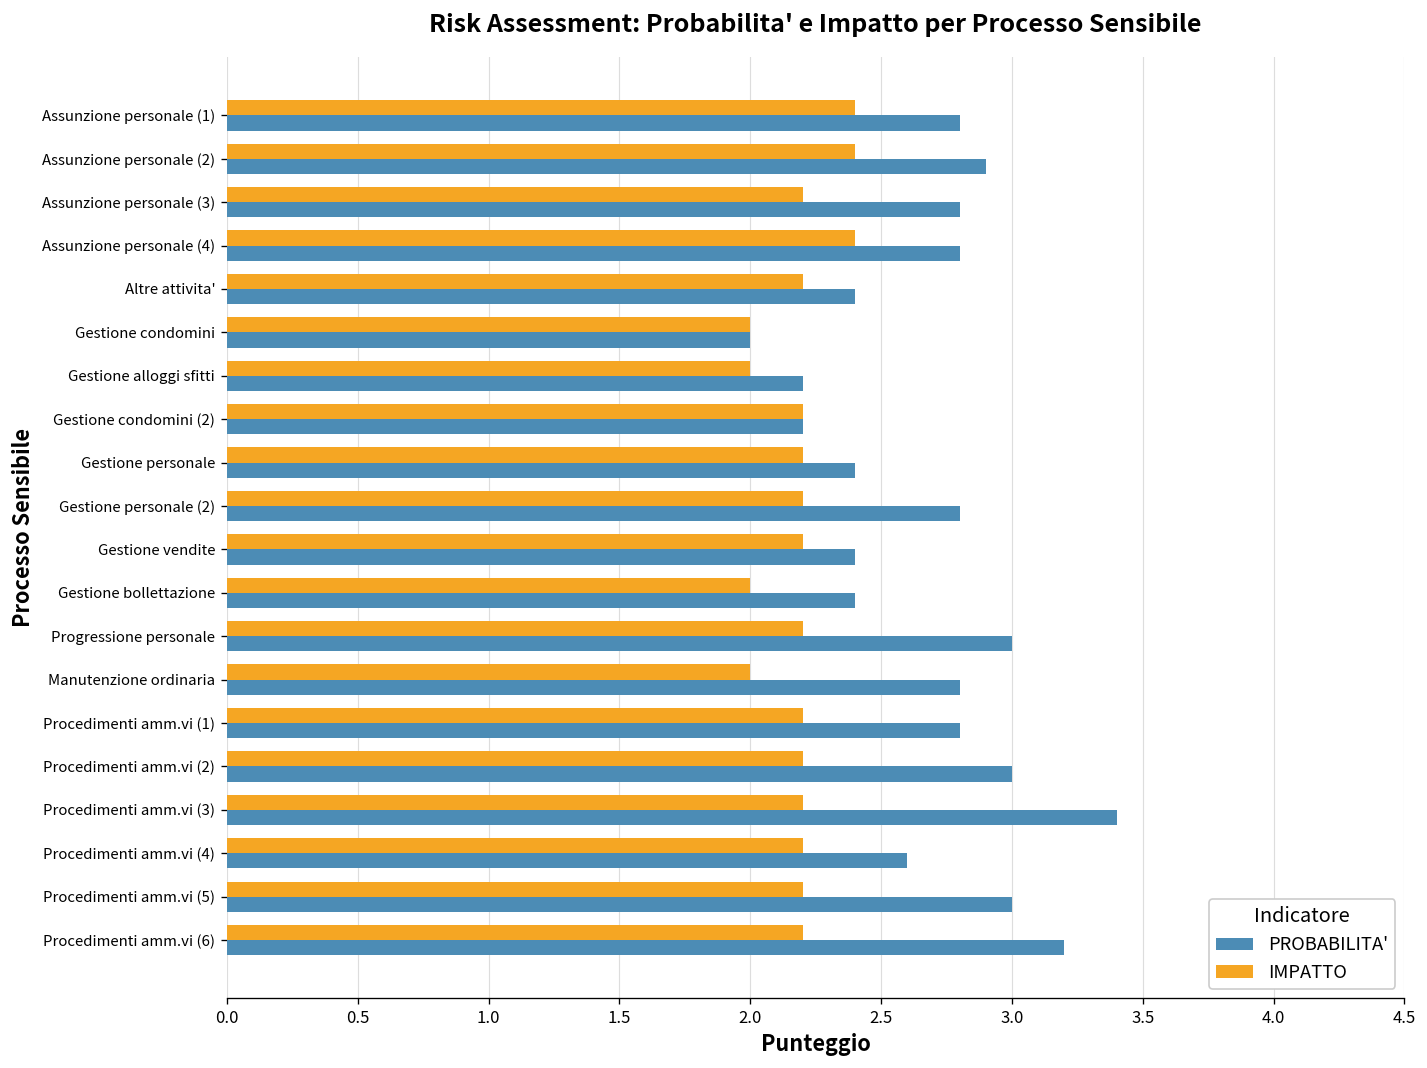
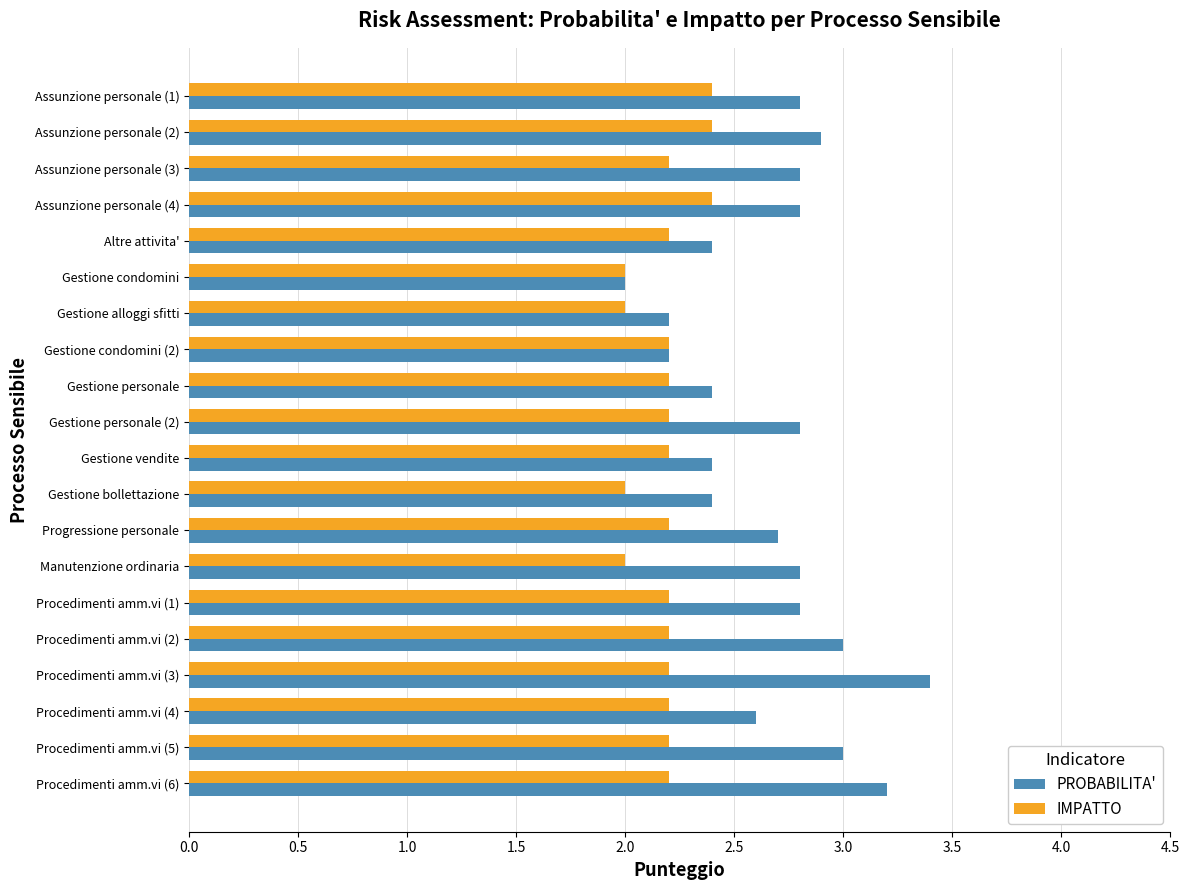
  {
    "PROBABILITA'": {
      "Assunzione personale (1)": 2.8,
      "Assunzione personale (2)": 2.9,
      "Assunzione personale (3)": 2.8,
      "Assunzione personale (4)": 2.8,
      "Altre attivita'": 2.4,
      "Gestione condomini": 2.0,
      "Gestione alloggi sfitti": 2.2,
      "Gestione condomini (2)": 2.2,
      "Gestione personale": 2.4,
      "Gestione personale (2)": 2.8,
      "Gestione vendite": 2.4,
      "Gestione bollettazione": 2.4,
-     "Progressione personale": 3.0,
+     "Progressione personale": 2.7,
      "Manutenzione ordinaria": 2.8,
      "Procedimenti amm.vi (1)": 2.8,
      "Procedimenti amm.vi (2)": 3.0,
      "Procedimenti amm.vi (3)": 3.4,
      "Procedimenti amm.vi (4)": 2.6,
      "Procedimenti amm.vi (5)": 3.0,
      "Procedimenti amm.vi (6)": 3.2
    },
    "IMPATTO": {
      "Assunzione personale (1)": 2.4,
      "Assunzione personale (2)": 2.4,
      "Assunzione personale (3)": 2.2,
      "Assunzione personale (4)": 2.4,
      "Altre attivita'": 2.2,
      "Gestione condomini": 2.0,
      "Gestione alloggi sfitti": 2.0,
      "Gestione condomini (2)": 2.2,
      "Gestione personale": 2.2,
      "Gestione personale (2)": 2.2,
      "Gestione vendite": 2.2,
      "Gestione bollettazione": 2.0,
      "Progressione personale": 2.2,
      "Manutenzione ordinaria": 2.0,
      "Procedimenti amm.vi (1)": 2.2,
      "Procedimenti amm.vi (2)": 2.2,
      "Procedimenti amm.vi (3)": 2.2,
      "Procedimenti amm.vi (4)": 2.2,
      "Procedimenti amm.vi (5)": 2.2,
      "Procedimenti amm.vi (6)": 2.2
    }
  }
